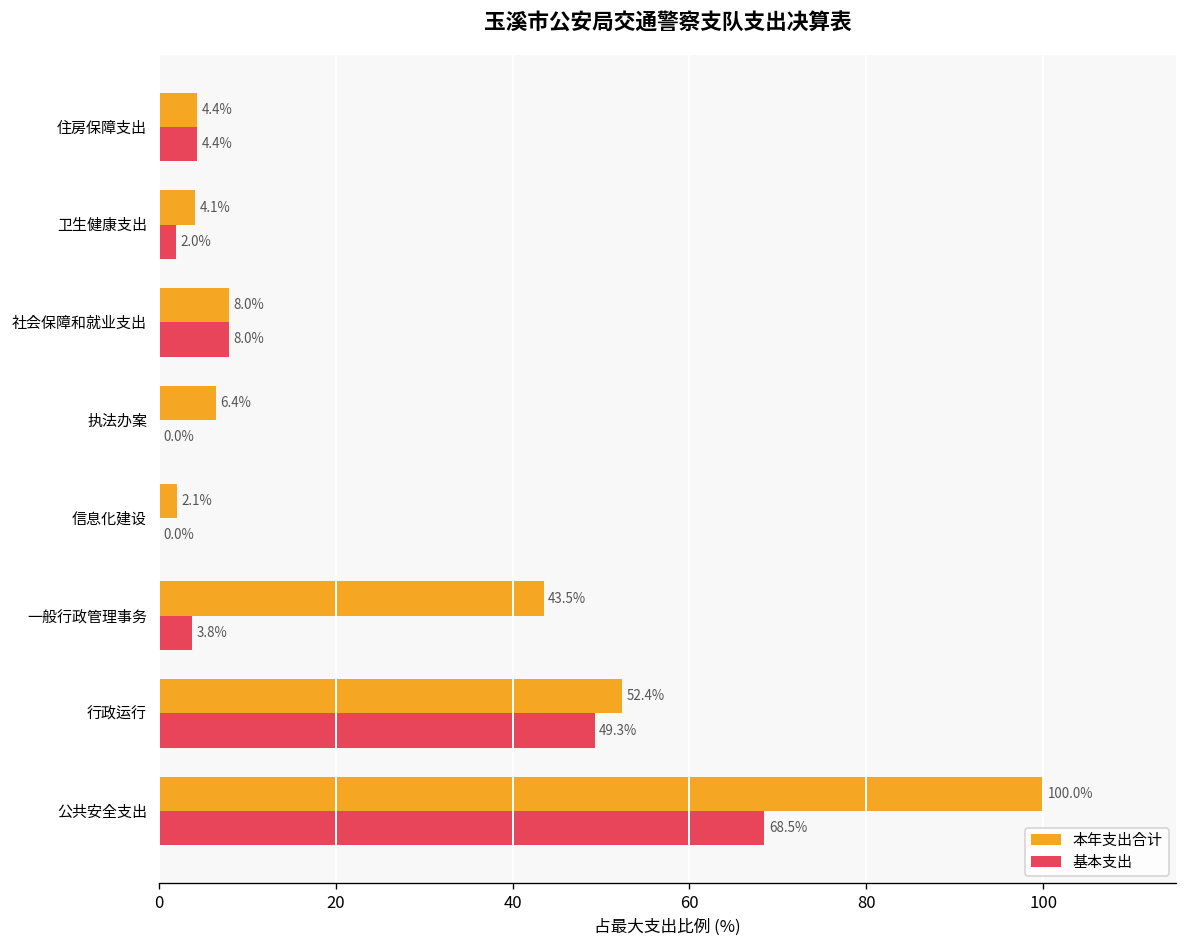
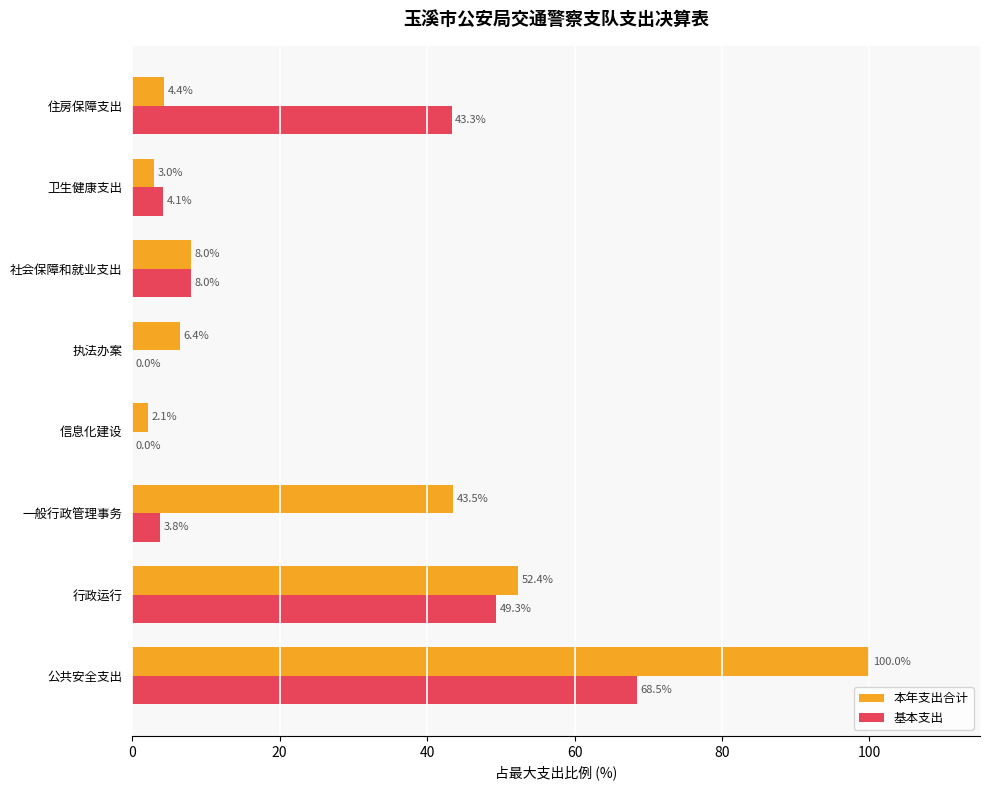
  {
    "本年支出合计": {
      "住房保障支出": "4.4%",
-     "卫生健康支出": "4.1%",
+     "卫生健康支出": "3.0%",
      "社会保障和就业支出": "8.0%",
      "执法办案": "6.4%",
      "信息化建设": "2.1%",
      "一般行政管理事务": "43.5%",
      "行政运行": "52.4%",
      "公共安全支出": "100.0%"
    },
    "基本支出": {
-     "住房保障支出": "4.4%",
-     "卫生健康支出": "2.0%",
+     "住房保障支出": "43.3%",
+     "卫生健康支出": "4.1%",
      "社会保障和就业支出": "8.0%",
      "执法办案": "0.0%",
      "信息化建设": "0.0%",
      "一般行政管理事务": "3.8%",
      "行政运行": "49.3%",
      "公共安全支出": "68.5%"
    }
  }
